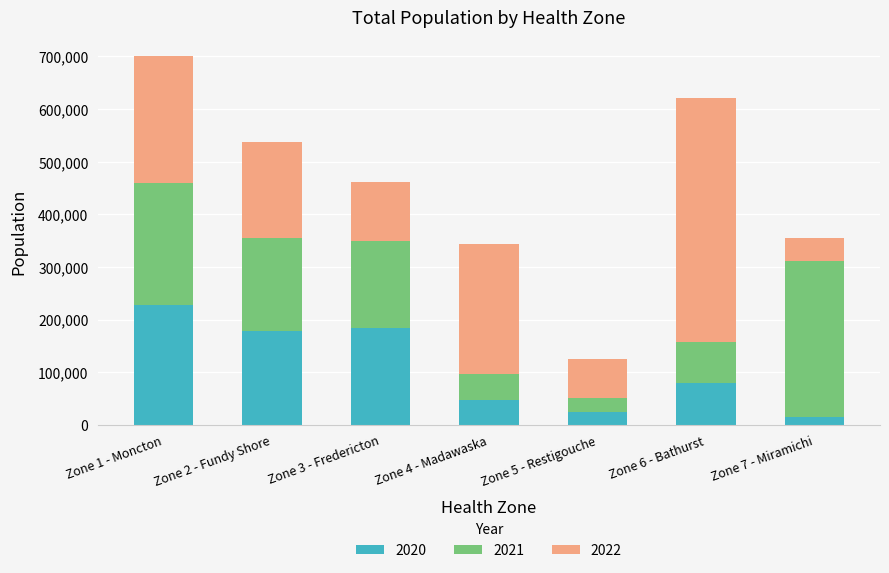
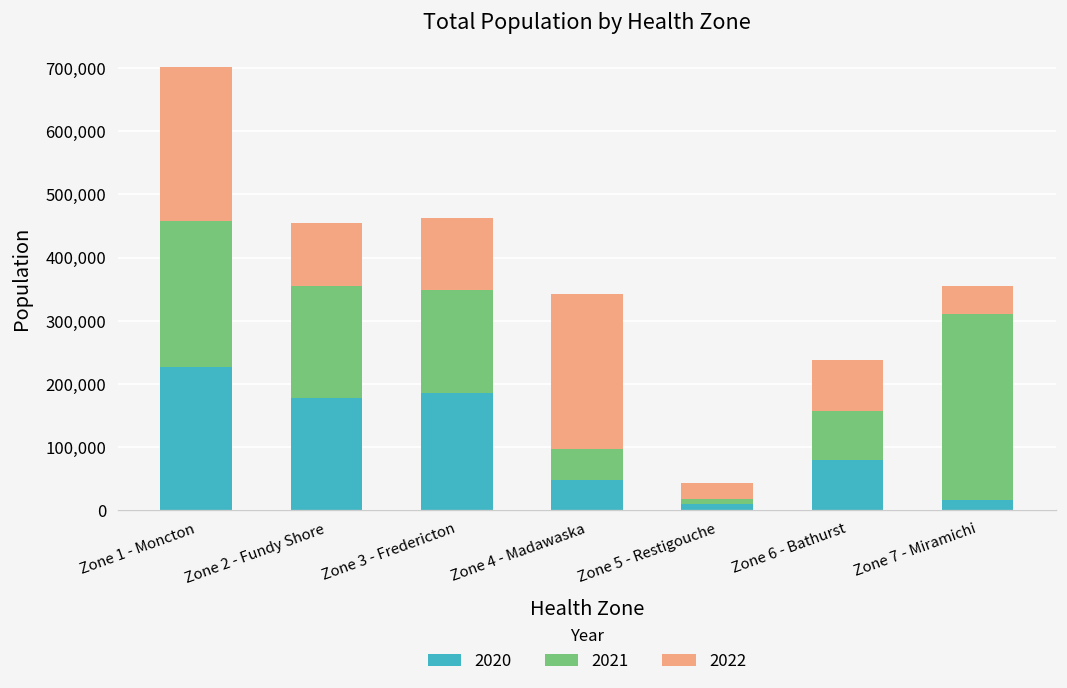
  {
    "2020": {
      "Zone 1 - Moncton": "230,000",
      "Zone 2 - Fundy Shore": "180,000",
      "Zone 3 - Fredericton": "180,000",
      "Zone 4 - Madawaska": "50,000",
-     "Zone 5 - Restigouche": "30,000",
+     "Zone 5 - Restigouche": "10,000",
      "Zone 6 - Bathurst": "80,000",
      "Zone 7 - Miramichi": "20,000"
    },
    "2021": {
      "Zone 1 - Moncton": "230,000",
      "Zone 2 - Fundy Shore": "180,000",
      "Zone 3 - Fredericton": "160,000",
      "Zone 4 - Madawaska": "50,000",
-     "Zone 5 - Restigouche": "20,000",
+     "Zone 5 - Restigouche": "10,000",
      "Zone 6 - Bathurst": "80,000",
      "Zone 7 - Miramichi": "300,000"
    },
    "2022": {
      "Zone 1 - Moncton": "240,000",
-     "Zone 2 - Fundy Shore": "180,000",
+     "Zone 2 - Fundy Shore": "100,000",
      "Zone 3 - Fredericton": "110,000",
      "Zone 4 - Madawaska": "250,000",
-     "Zone 5 - Restigouche": "80,000",
-     "Zone 6 - Bathurst": "460,000",
+     "Zone 5 - Restigouche": "30,000",
+     "Zone 6 - Bathurst": "80,000",
      "Zone 7 - Miramichi": "40,000"
    }
  }
